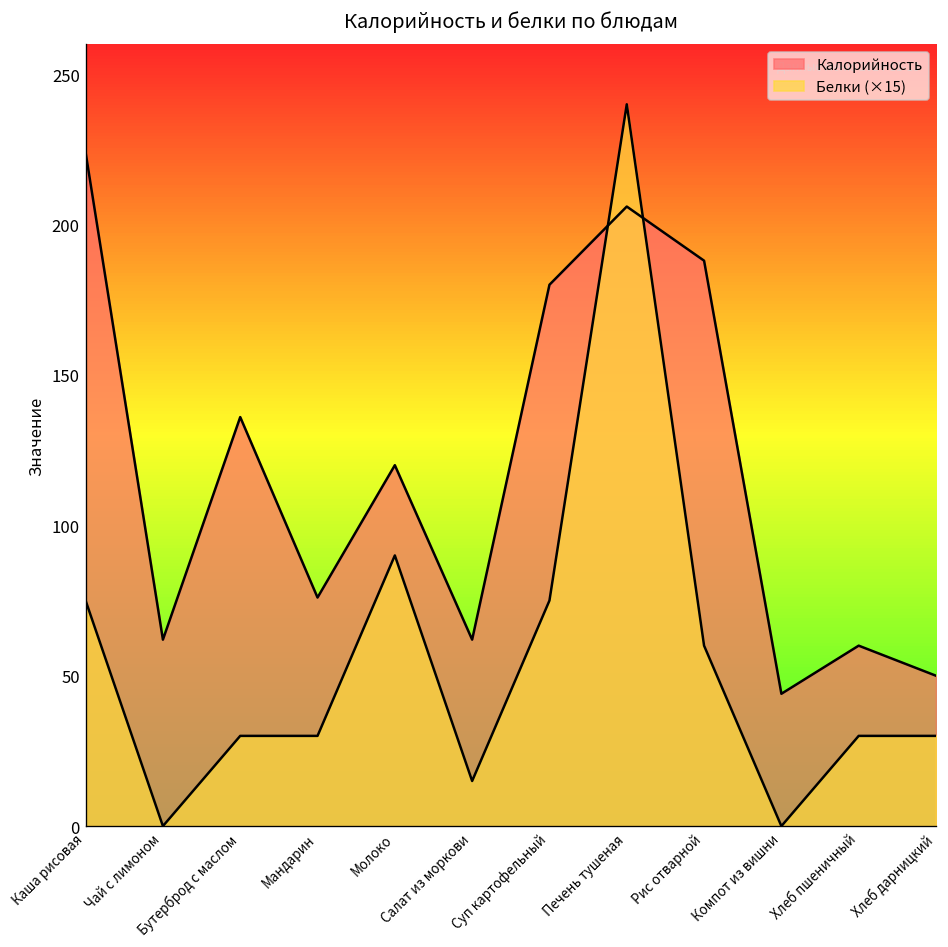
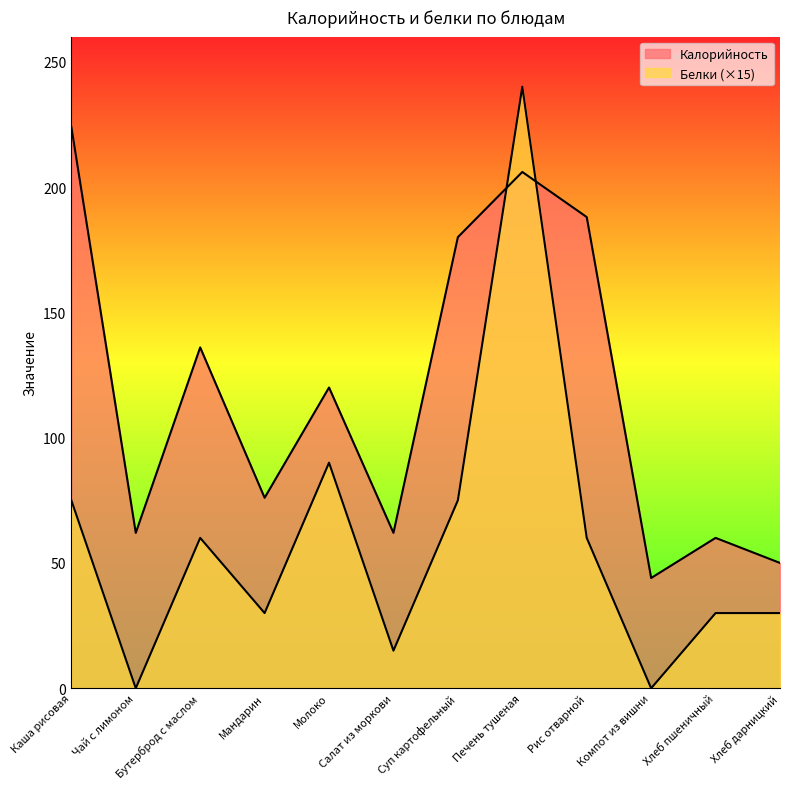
  {
    "Калорийность": {
      "Каша рисовая": 224,
      "Чай с лимоном": 62,
      "Бутерброд с маслом": 136,
      "Мандарин": 76,
      "Молоко": 120,
      "Салат из моркови": 62,
      "Суп картофельный": 180,
      "Печень тушеная": 206,
      "Рис отварной": 188,
      "Компот из вишни": 44,
      "Хлеб пшеничный": 60,
      "Хлеб дарницкий": 50
    },
    "Белки (×15)": {
      "Каша рисовая": 75,
      "Чай с лимоном": 0,
-     "Бутерброд с маслом": 30,
+     "Бутерброд с маслом": 60,
      "Мандарин": 30,
      "Молоко": 90,
      "Салат из моркови": 15,
      "Суп картофельный": 75,
      "Печень тушеная": 240,
      "Рис отварной": 60,
      "Компот из вишни": 0,
      "Хлеб пшеничный": 30,
      "Хлеб дарницкий": 30
    }
  }
